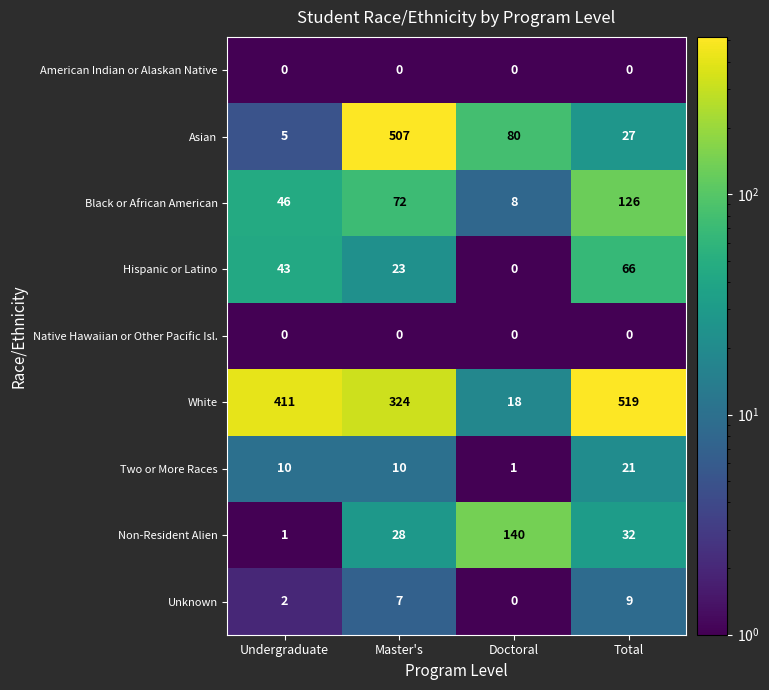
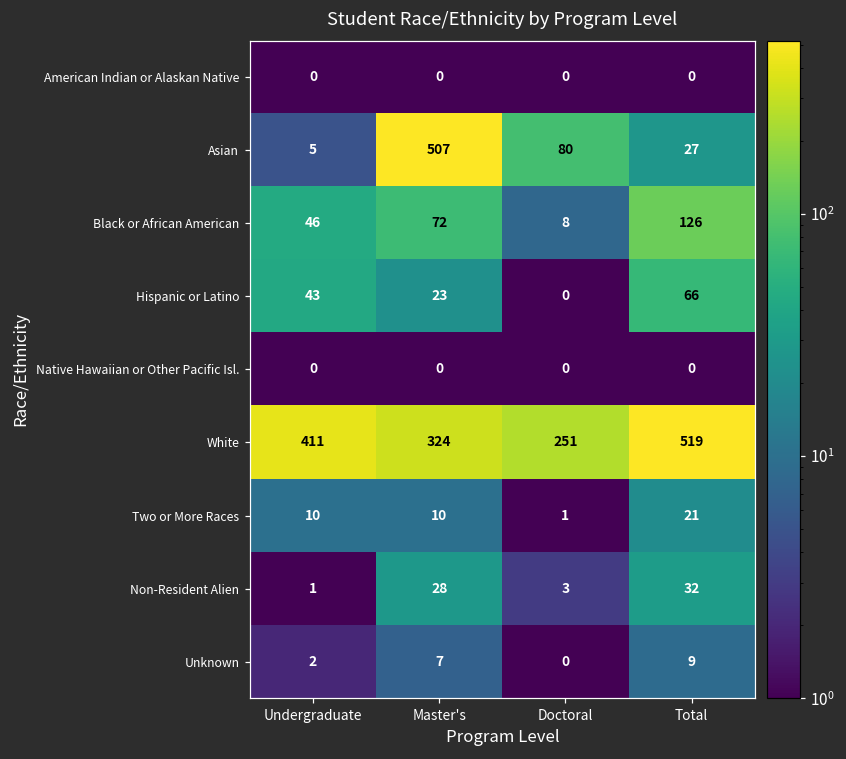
  {
    "American Indian or Alaskan Native": {
      "Undergraduate": 0,
      "Master's": 0,
      "Doctoral": 0,
      "Total": 0
    },
    "Asian": {
      "Undergraduate": 5,
      "Master's": 507,
      "Doctoral": 80,
      "Total": 27
    },
    "Black or African American": {
      "Undergraduate": 46,
      "Master's": 72,
      "Doctoral": 8,
      "Total": 126
    },
    "Hispanic or Latino": {
      "Undergraduate": 43,
      "Master's": 23,
      "Doctoral": 0,
      "Total": 66
    },
    "Native Hawaiian or Other Pacific Isl.": {
      "Undergraduate": 0,
      "Master's": 0,
      "Doctoral": 0,
      "Total": 0
    },
    "White": {
      "Undergraduate": 411,
      "Master's": 324,
-     "Doctoral": 18,
+     "Doctoral": 251,
      "Total": 519
    },
    "Two or More Races": {
      "Undergraduate": 10,
      "Master's": 10,
      "Doctoral": 1,
      "Total": 21
    },
    "Non-Resident Alien": {
      "Undergraduate": 1,
      "Master's": 28,
-     "Doctoral": 140,
+     "Doctoral": 3,
      "Total": 32
    },
    "Unknown": {
      "Undergraduate": 2,
      "Master's": 7,
      "Doctoral": 0,
      "Total": 9
    }
  }
